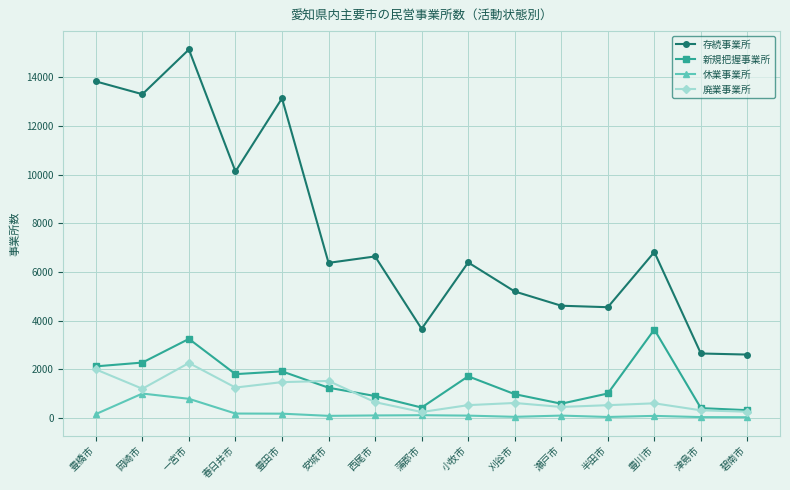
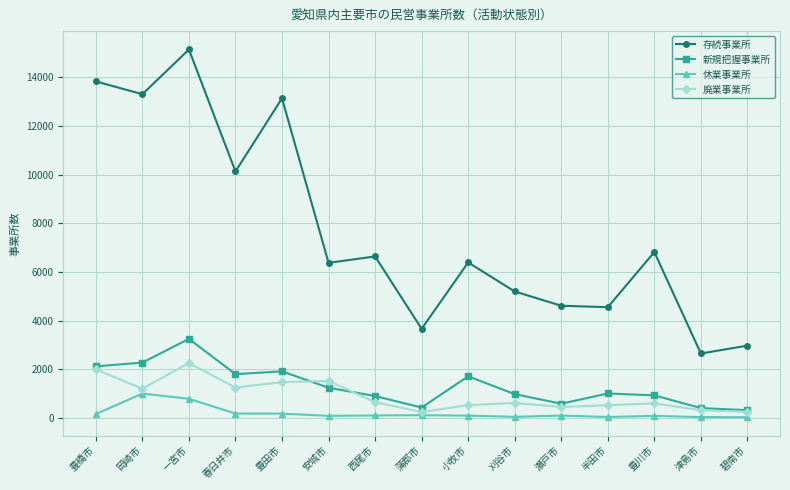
  {
    "存続事業所": {
      "豊橋市": 13800,
      "岡崎市": 13300,
      "一宮市": 15100,
      "春日井市": 10100,
      "豊田市": 13100,
      "安城市": 6400,
      "西尾市": 6600,
      "蒲郡市": 3700,
      "小牧市": 6400,
      "刈谷市": 5200,
      "瀬戸市": 4600,
      "半田市": 4600,
      "豊川市": 6800,
      "津島市": 2700,
-     "碧南市": 2600
+     "碧南市": 3000
    },
    "新規把握事業所": {
      "豊橋市": 2100,
      "岡崎市": 2300,
      "一宮市": 3300,
      "春日井市": 1800,
      "豊田市": 1900,
      "安城市": 1200,
      "西尾市": 900,
      "蒲郡市": 400,
      "小牧市": 1700,
      "刈谷市": 1000,
      "瀬戸市": 600,
      "半田市": 1000,
-     "豊川市": 3600
+     "豊川市": 900
    },
    "休業事業所": {
      "豊橋市": 200,
      "岡崎市": 1000,
      "一宮市": 800,
      "春日井市": 200,
      "豊田市": 200,
      "安城市": 100,
      "西尾市": 100,
      "蒲郡市": 100,
      "小牧市": 100,
      "刈谷市": 100,
      "瀬戸市": 100,
      "半田市": 0,
      "豊川市": 100,
      "津島市": 0,
      "碧南市": 0
    },
    "廃業事業所": {
      "豊橋市": 2000,
      "岡崎市": 1200,
      "一宮市": 2300,
      "春日井市": 1300,
      "豊田市": 1500,
      "安城市": 1500,
      "西尾市": 700,
      "蒲郡市": 200,
      "小牧市": 500,
      "刈谷市": 600,
      "瀬戸市": 500,
      "半田市": 500,
      "豊川市": 600
    }
  }
